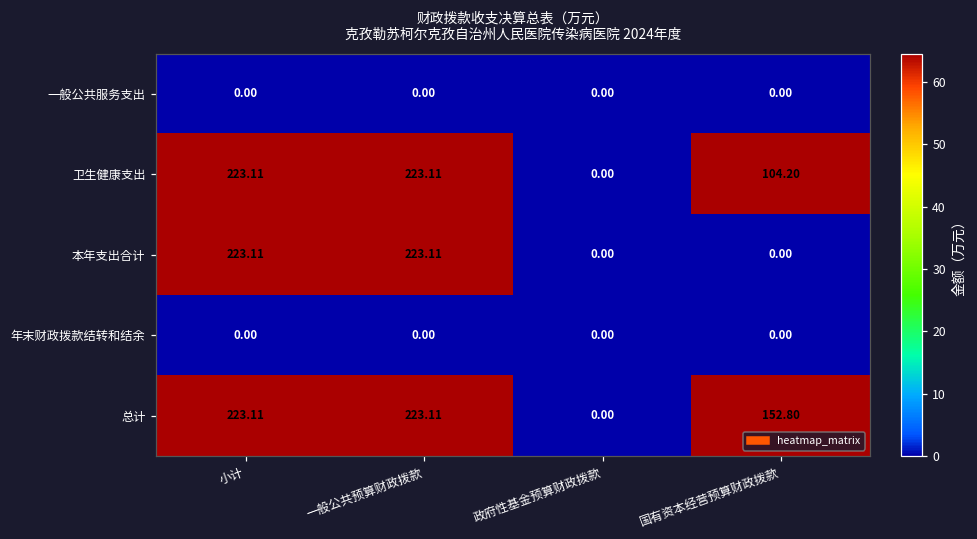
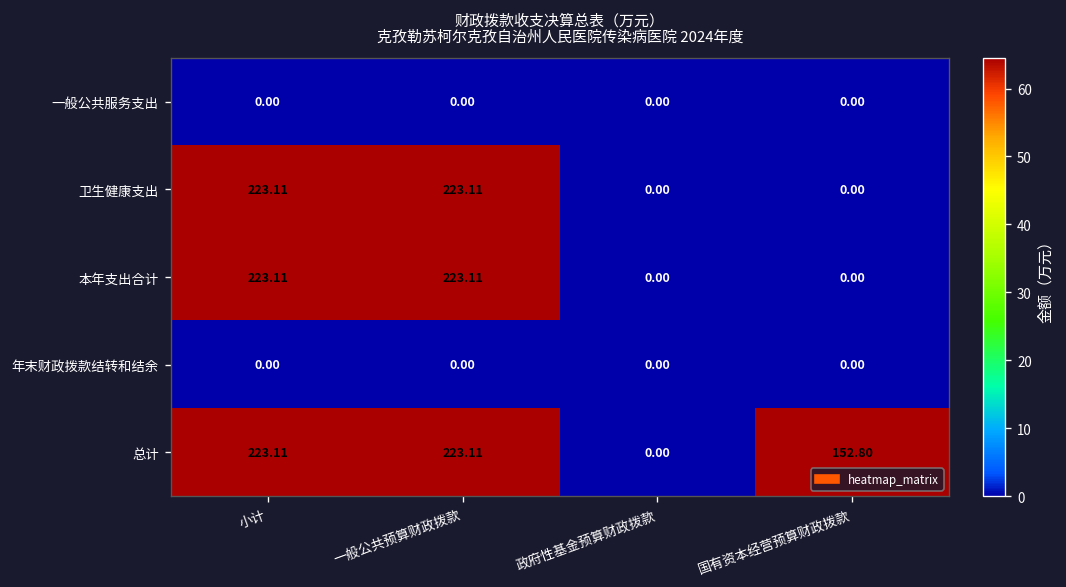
  {
    "一般公共服务支出": {
      "小计": 0.00,
      "一般公共预算财政拨款": 0.00,
      "政府性基金预算财政拨款": 0.00,
      "国有资本经营预算财政拨款": 0.00
    },
    "卫生健康支出": {
      "小计": 223.11,
      "一般公共预算财政拨款": 223.11,
      "政府性基金预算财政拨款": 0.00,
-     "国有资本经营预算财政拨款": 104.20
+     "国有资本经营预算财政拨款": 0.00
    },
    "本年支出合计": {
      "小计": 223.11,
      "一般公共预算财政拨款": 223.11,
      "政府性基金预算财政拨款": 0.00,
      "国有资本经营预算财政拨款": 0.00
    },
    "年末财政拨款结转和结余": {
      "小计": 0.00,
      "一般公共预算财政拨款": 0.00,
      "政府性基金预算财政拨款": 0.00,
      "国有资本经营预算财政拨款": 0.00
    },
    "总计": {
      "小计": 223.11,
      "一般公共预算财政拨款": 223.11,
      "政府性基金预算财政拨款": 0.00,
      "国有资本经营预算财政拨款": 152.80
    }
  }
